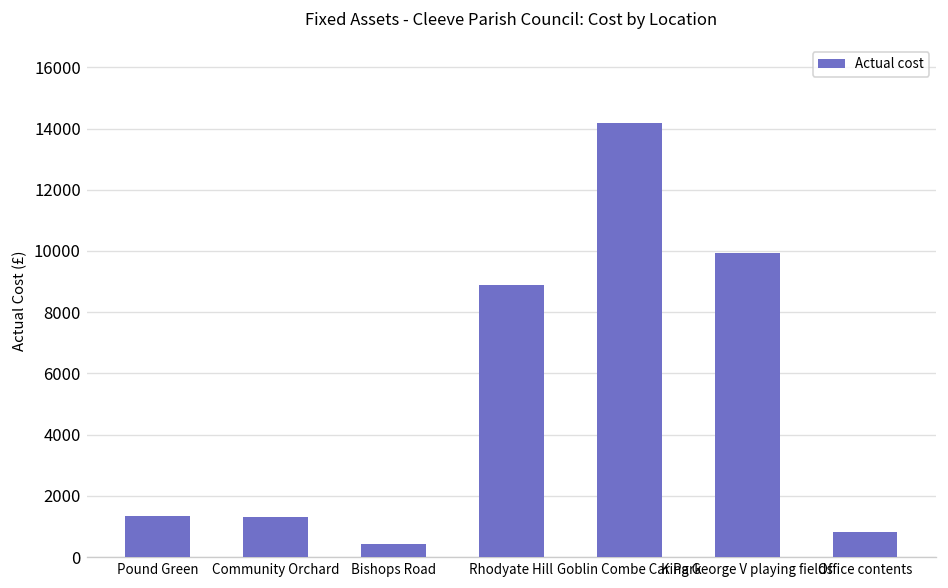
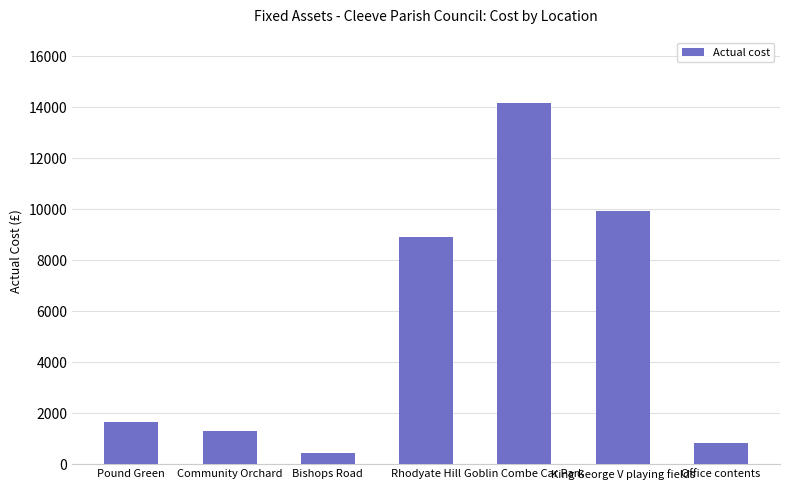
  {
-   "Pound Green": 1300,
+   "Pound Green": 1600,
    "Community Orchard": 1300,
    "Bishops Road": 400,
    "Rhodyate Hill": 8900
  }
